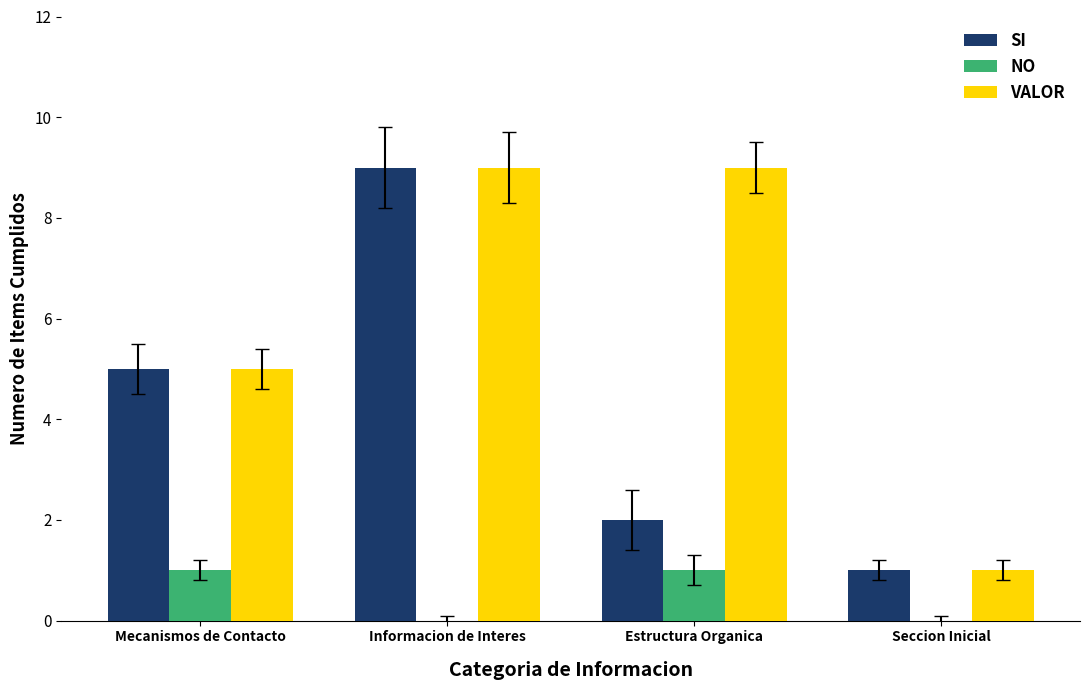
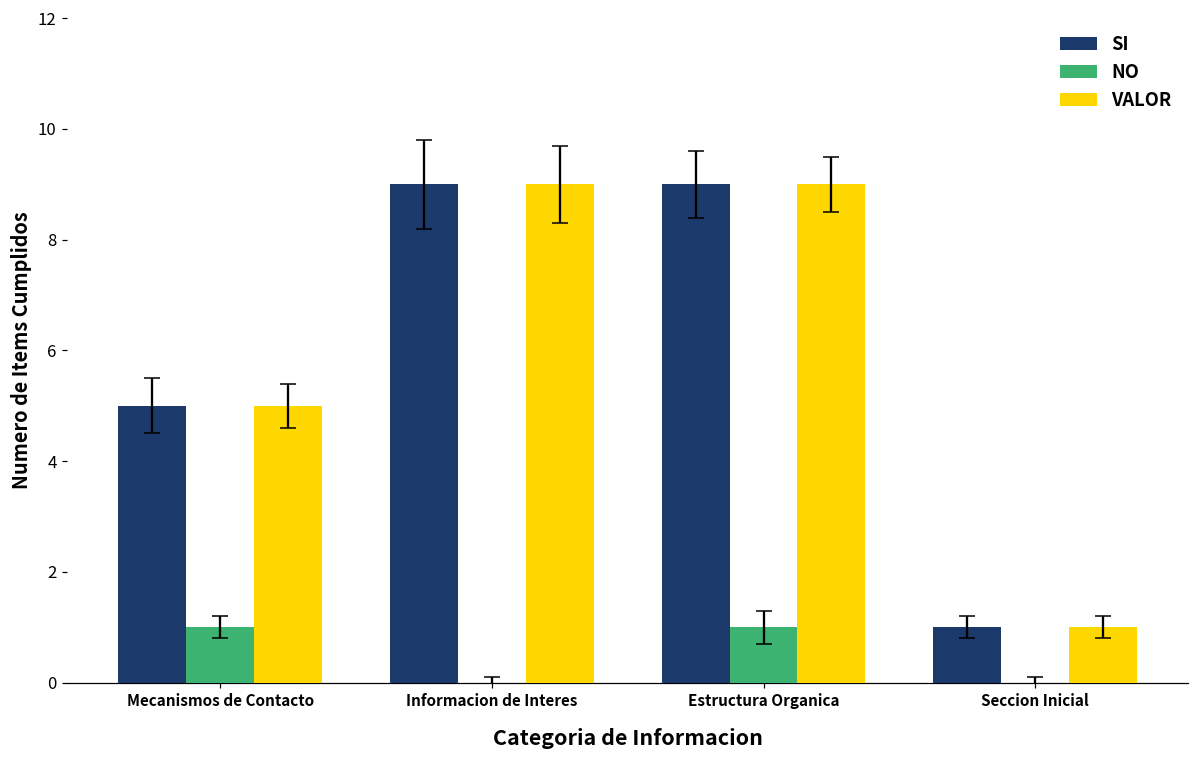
  {
    "SI": {
      "Mecanismos de Contacto": 5,
      "Informacion de Interes": 9,
-     "Estructura Organica": 2,
+     "Estructura Organica": 9,
      "Seccion Inicial": 1
    },
    "NO": {
      "Mecanismos de Contacto": 1,
      "Informacion de Interes": 0,
      "Estructura Organica": 1,
      "Seccion Inicial": 0
    },
    "VALOR": {
      "Mecanismos de Contacto": 5,
      "Informacion de Interes": 9,
      "Estructura Organica": 9,
      "Seccion Inicial": 1
    }
  }
